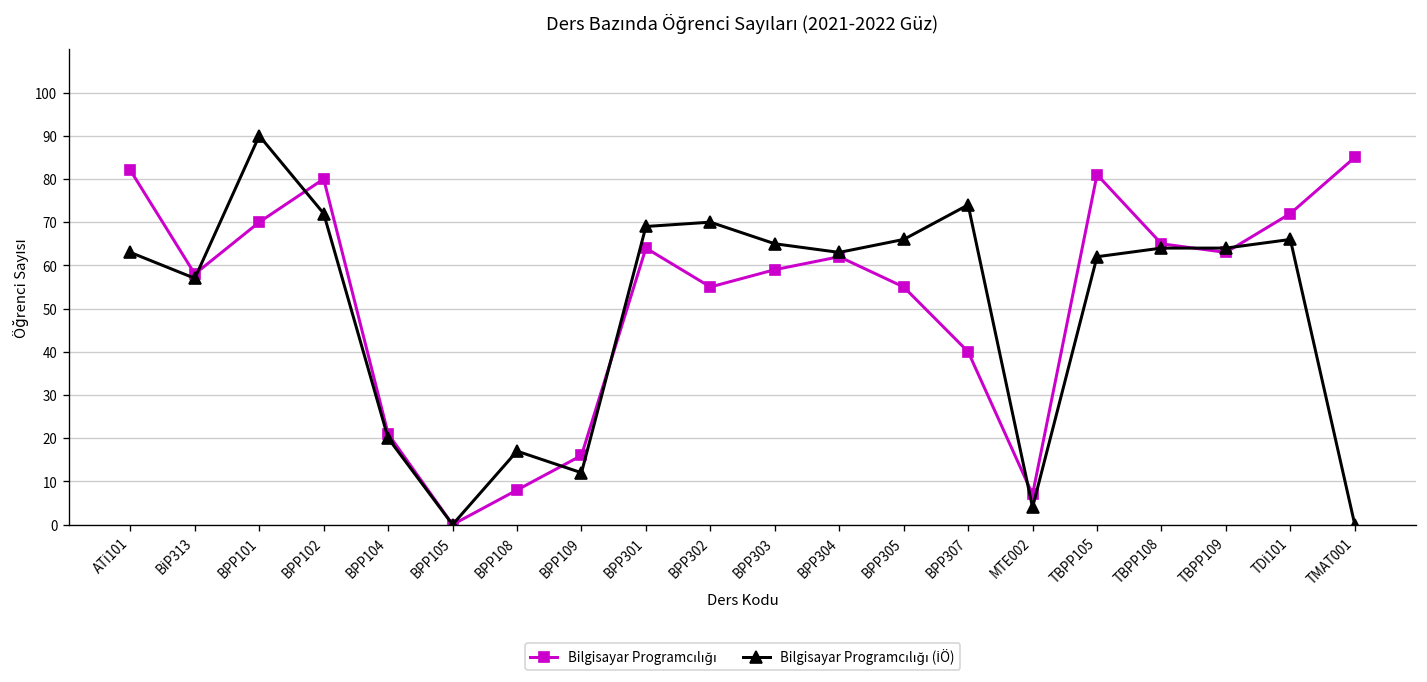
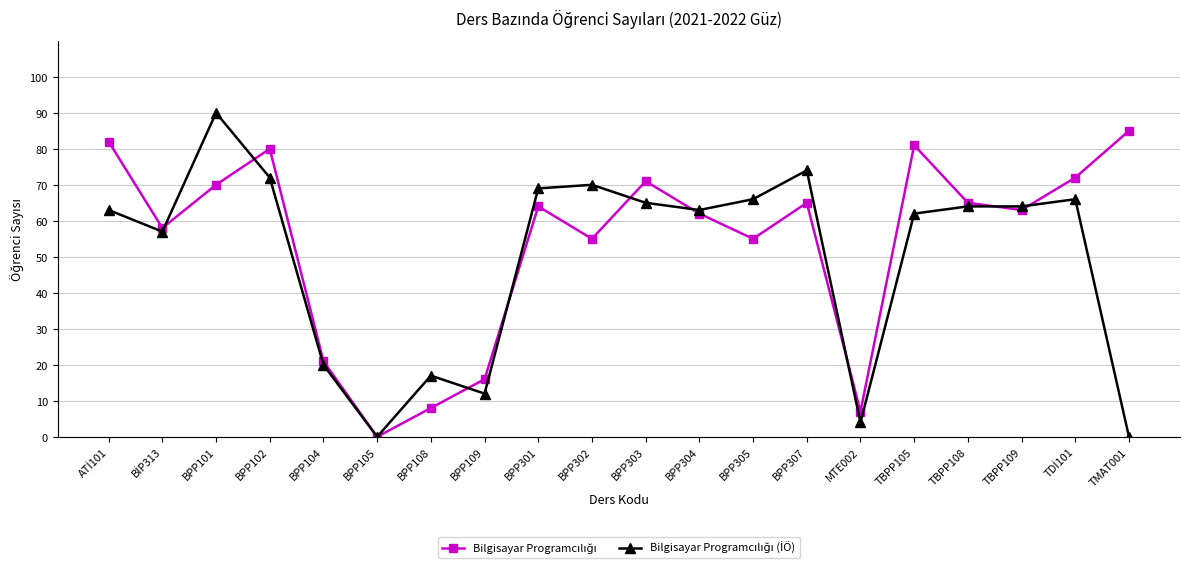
  {
    "Bilgisayar Programcılığı": {
      "ATİ101": 82,
      "BİP313": 58,
      "BPP101": 70,
      "BPP102": 80,
      "BPP104": 21,
      "BPP108": 8,
      "BPP109": 16,
      "BPP301": 64,
      "BPP302": 55,
-     "BPP303": 59,
+     "BPP303": 71,
      "BPP304": 62,
      "BPP305": 55,
-     "BPP307": 40,
+     "BPP307": 65,
      "MTE002": 7,
      "TBPP105": 81,
      "TBPP108": 65,
      "TBPP109": 63,
      "TDİ101": 72,
      "TMAT001": 85
    },
    "Bilgisayar Programcılığı (İÖ)": {
      "ATİ101": 63,
      "BİP313": 57,
      "BPP101": 90,
      "BPP102": 72,
      "BPP104": 20,
      "BPP108": 17,
      "BPP109": 12,
      "BPP301": 69,
      "BPP302": 70,
      "BPP303": 65,
      "BPP304": 63,
      "BPP305": 66,
      "BPP307": 74,
      "MTE002": 4,
      "TBPP105": 62,
      "TBPP108": 64,
      "TBPP109": 64,
      "TDİ101": 66,
      "TMAT001": 0
    }
  }
